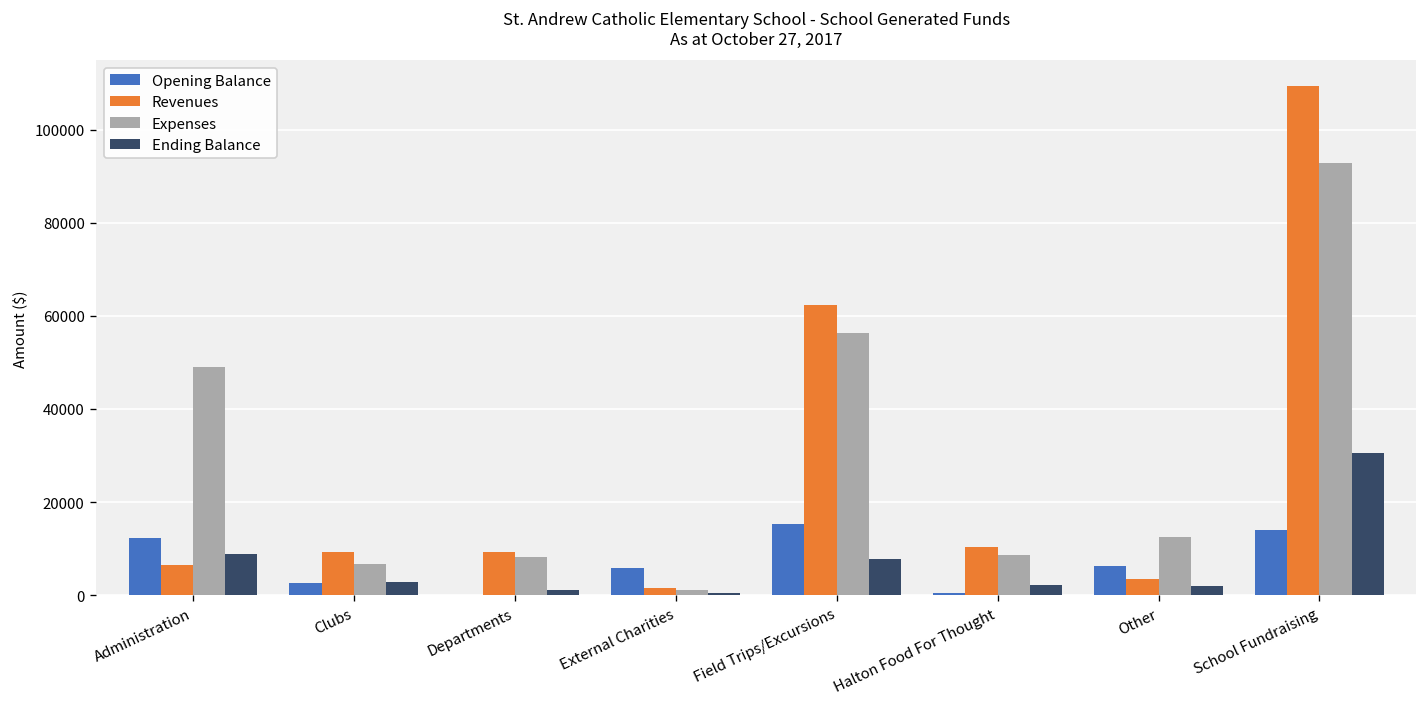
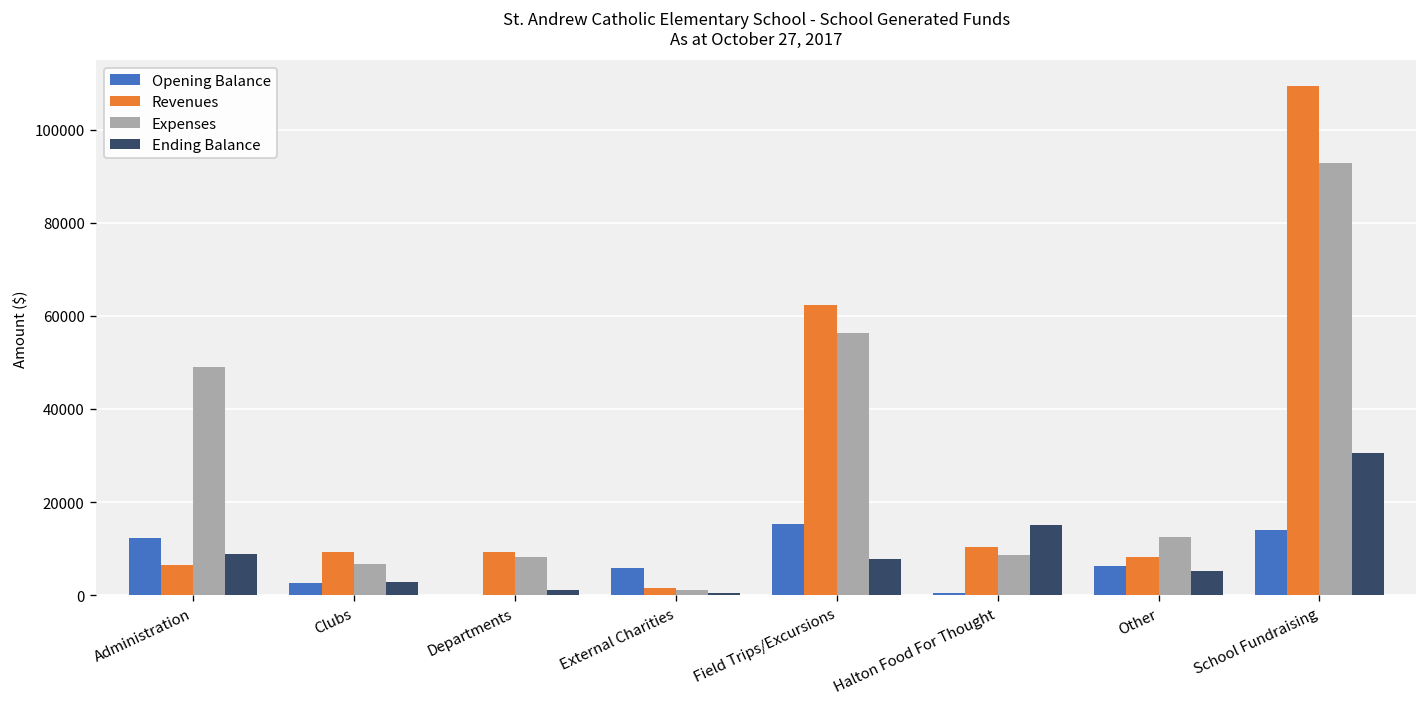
  {
    "Opening Balance": {
      "Administration": 12000,
      "Clubs": 3000,
      "Departments": 0,
      "External Charities": 6000,
      "Field Trips/Excursions": 15000,
      "Other": 6000,
      "School Fundraising": 14000
    },
    "Revenues": {
      "Administration": 6000,
      "Clubs": 9000,
      "Departments": 9000,
      "External Charities": 1000,
      "Field Trips/Excursions": 62000,
      "Halton Food For Thought": 10000,
-     "Other": 3000,
+     "Other": 8000,
      "School Fundraising": 109000
    },
    "Expenses": {
      "Administration": 49000,
      "Clubs": 7000,
      "Departments": 8000,
      "External Charities": 1000,
      "Field Trips/Excursions": 56000,
      "Halton Food For Thought": 9000,
      "Other": 12000,
      "School Fundraising": 93000
    },
    "Ending Balance": {
      "Administration": 9000,
      "Clubs": 3000,
      "Departments": 1000,
      "Field Trips/Excursions": 8000,
-     "Halton Food For Thought": 2000,
-     "Other": 2000,
+     "Halton Food For Thought": 15000,
+     "Other": 5000,
      "School Fundraising": 31000
    }
  }
